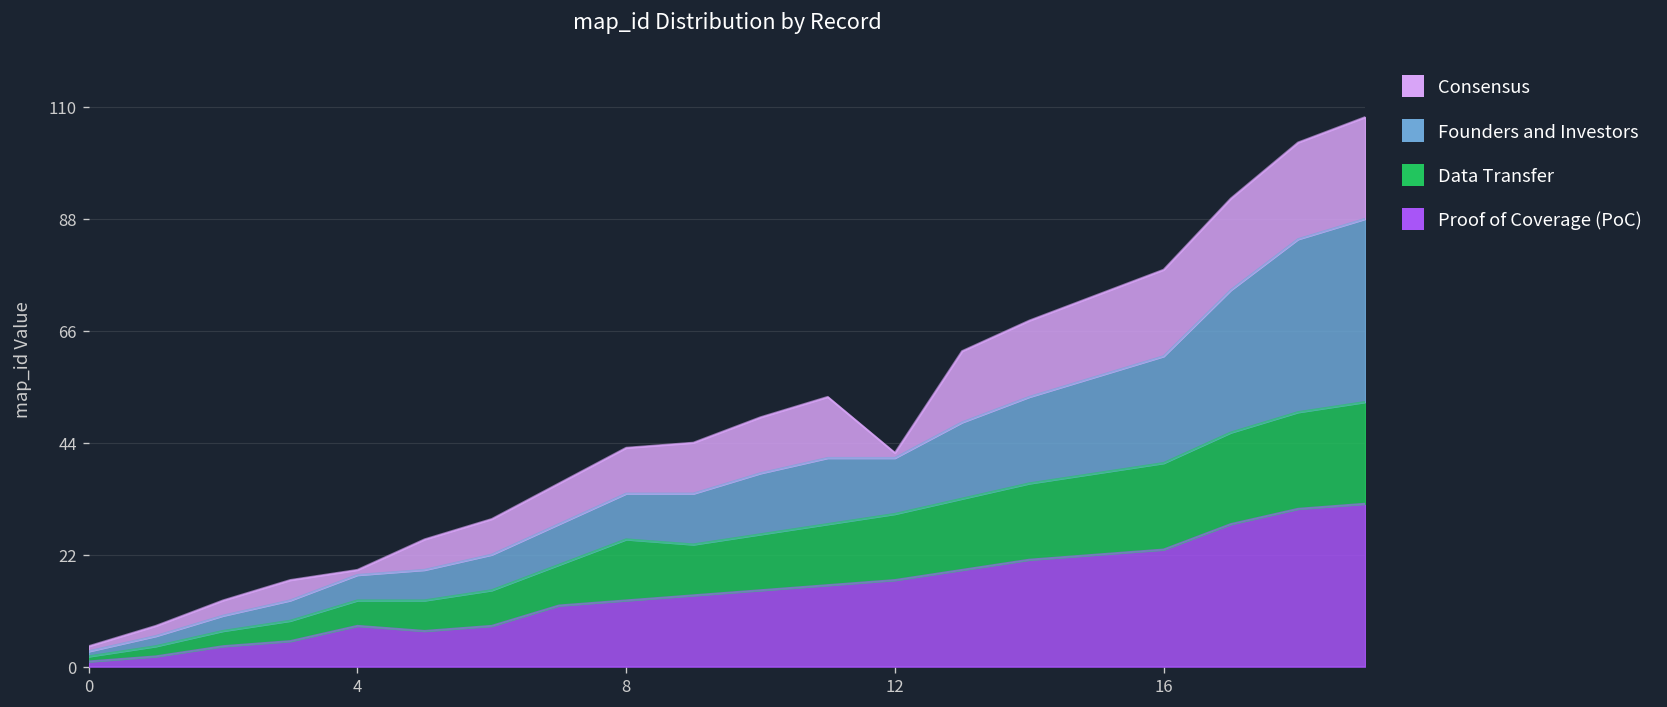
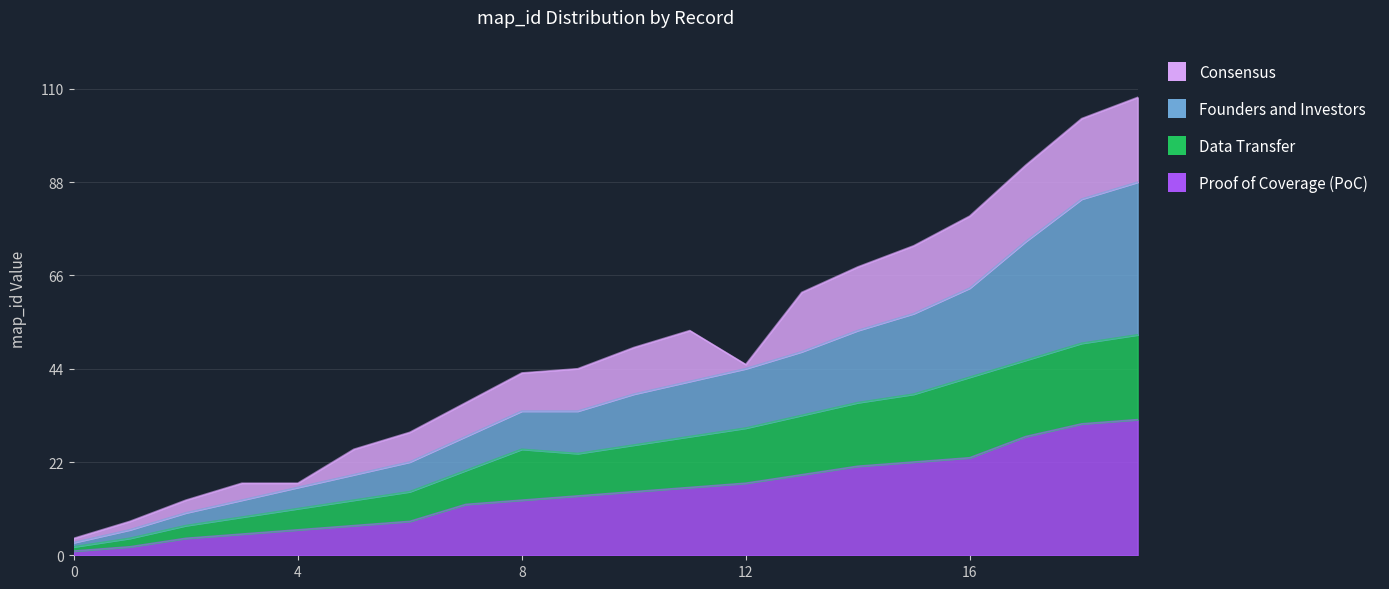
  {
    "Proof of Coverage (PoC)": {
      "0": 1,
-     "4": 8,
+     "4": 6,
      "8": 13,
      "12": 17,
      "16": 23
    },
    "Data Transfer": {
      "0": 1,
      "4": 5,
      "8": 12,
      "12": 13,
-     "16": 17
+     "16": 19
    },
    "Founders and Investors": {
      "0": 1,
      "4": 5,
      "8": 9,
-     "12": 11,
+     "12": 14,
      "16": 21
    },
    "Consensus": {
      "0": 1,
      "4": 1,
      "8": 9,
      "12": 1,
      "16": 17
    }
  }
